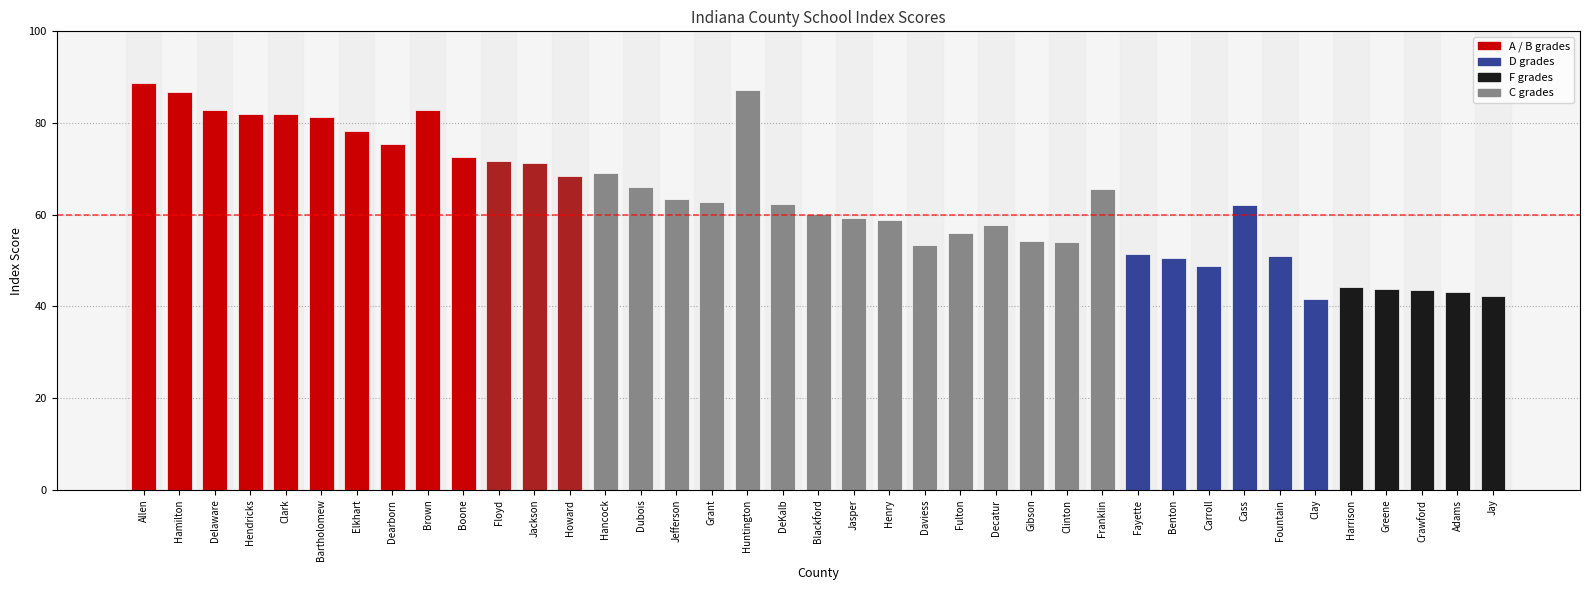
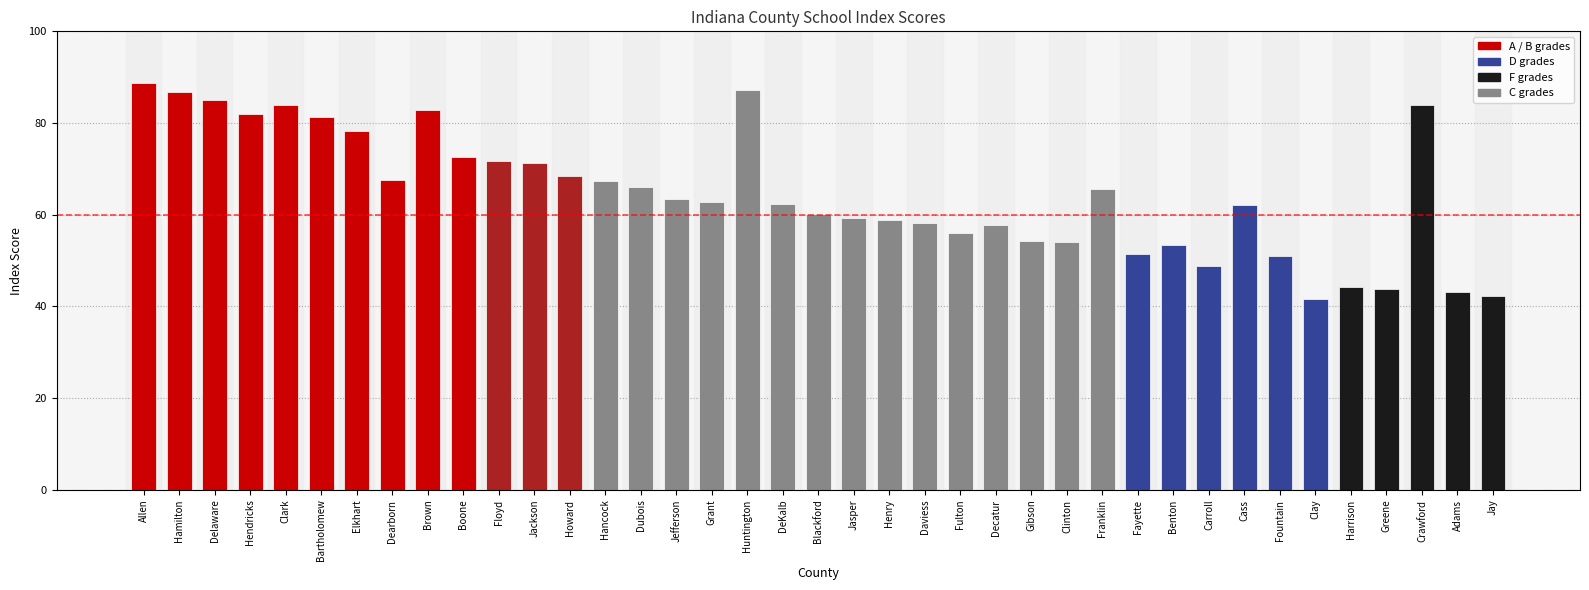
  {
    "Allen": 89,
    "Hamilton": 87,
-   "Delaware": 83,
+   "Delaware": 85,
    "Hendricks": 82,
-   "Clark": 82,
+   "Clark": 84,
    "Bartholomew": 81,
    "Elkhart": 78,
-   "Dearborn": 75,
+   "Dearborn": 68,
    "Brown": 83,
    "Boone": 73,
    "Floyd": 72,
    "Jackson": 71,
    "Howard": 69,
-   "Hancock": 69,
+   "Hancock": 67,
    "Dubois": 66,
    "Jefferson": 64,
    "Grant": 63,
    "Huntington": 87,
    "DeKalb": 62,
    "Blackford": 60,
    "Jasper": 59,
    "Henry": 59,
-   "Daviess": 53,
+   "Daviess": 58,
    "Fulton": 56,
    "Decatur": 58,
    "Gibson": 54,
    "Clinton": 54,
    "Franklin": 66,
    "Fayette": 52,
-   "Benton": 51,
+   "Benton": 53,
    "Carroll": 49,
    "Cass": 62,
    "Fountain": 51,
    "Clay": 42,
    "Harrison": 44,
    "Greene": 44,
-   "Crawford": 44,
+   "Crawford": 84,
    "Adams": 43,
    "Jay": 42
  }
